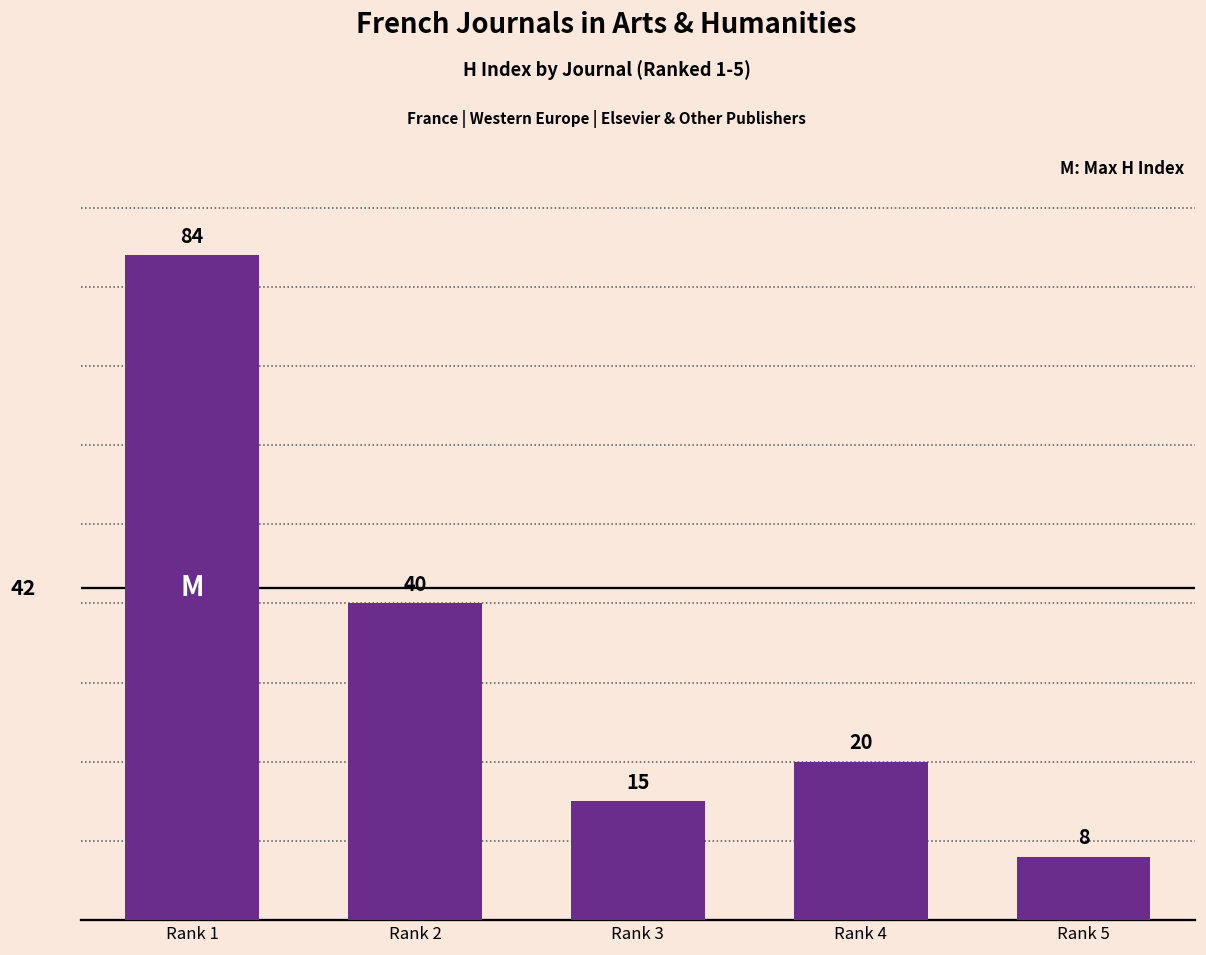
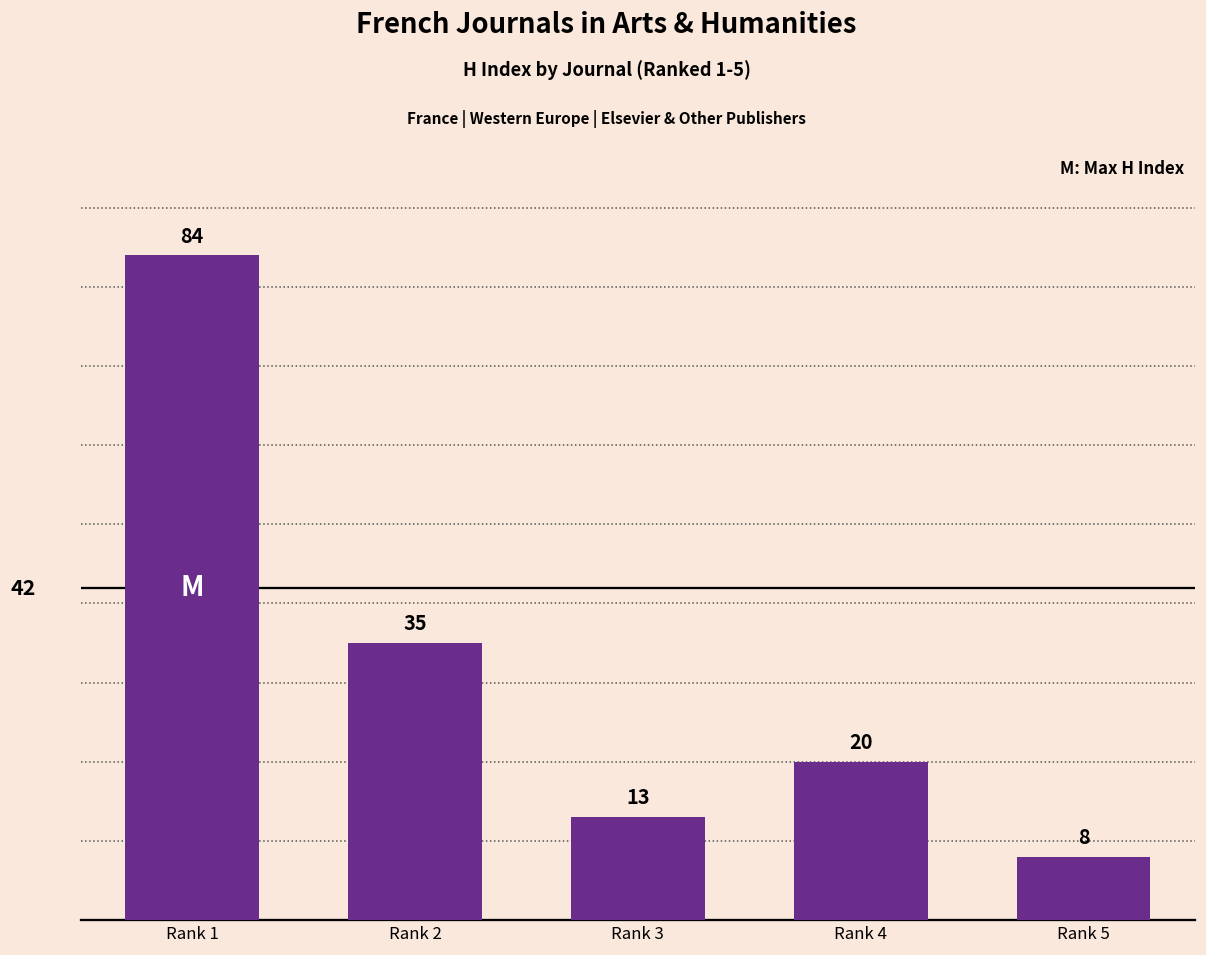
  {
    "Rank 1": 84,
-   "Rank 2": 40,
-   "Rank 3": 15,
+   "Rank 2": 35,
+   "Rank 3": 13,
    "Rank 4": 20,
    "Rank 5": 8
  }
